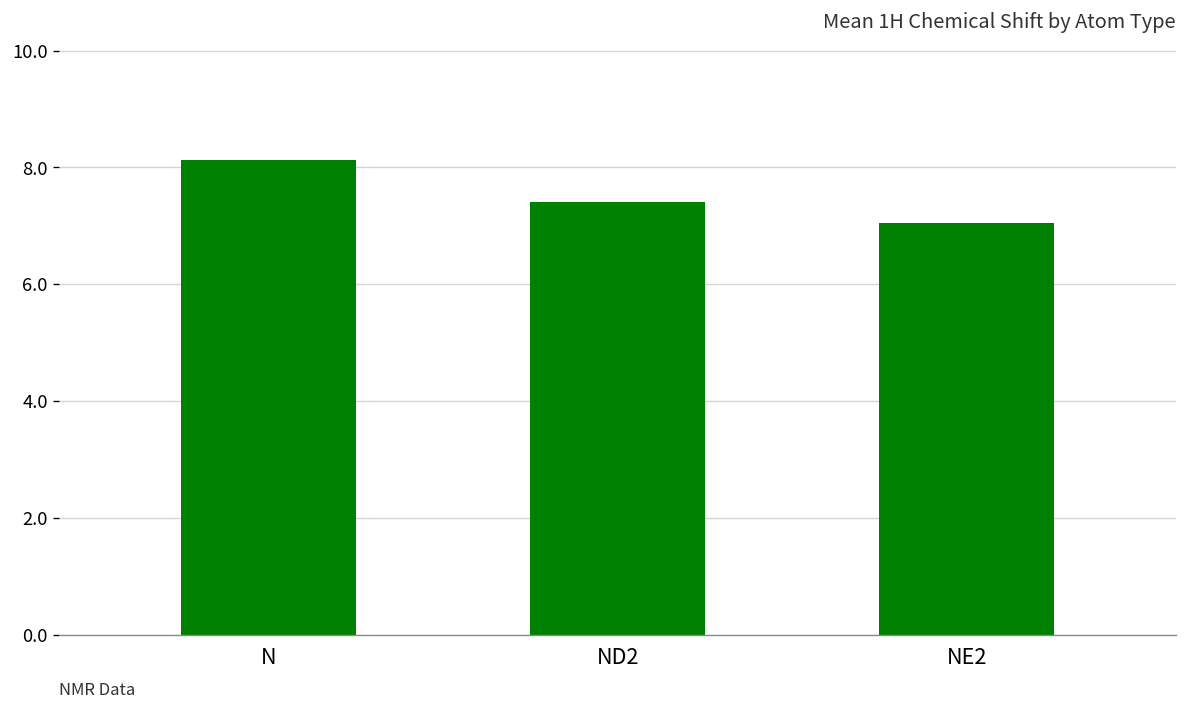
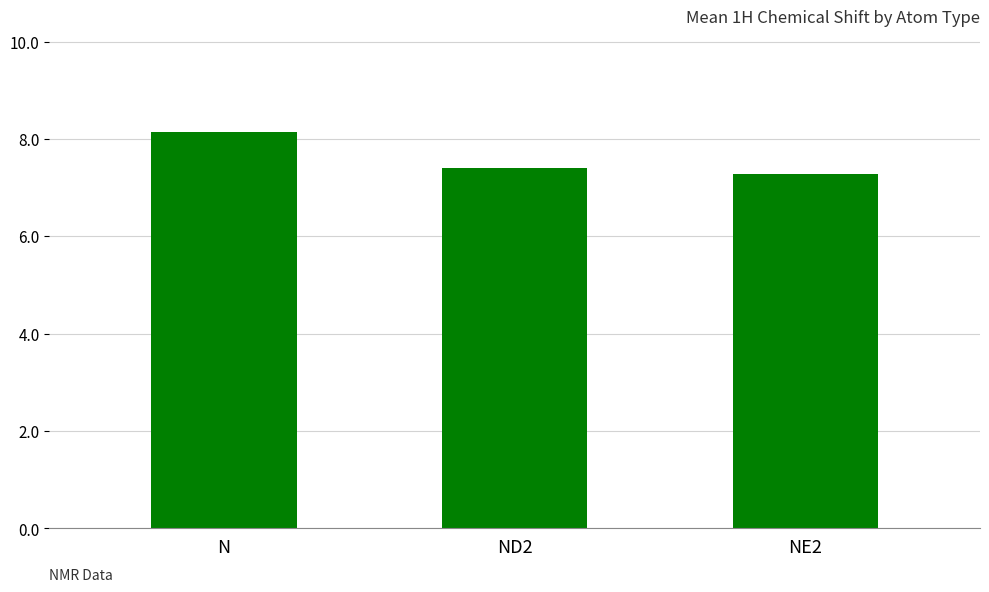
  {
    "N": 8.1,
    "ND2": 7.4,
-   "NE2": 7.0
+   "NE2": 7.3
  }
